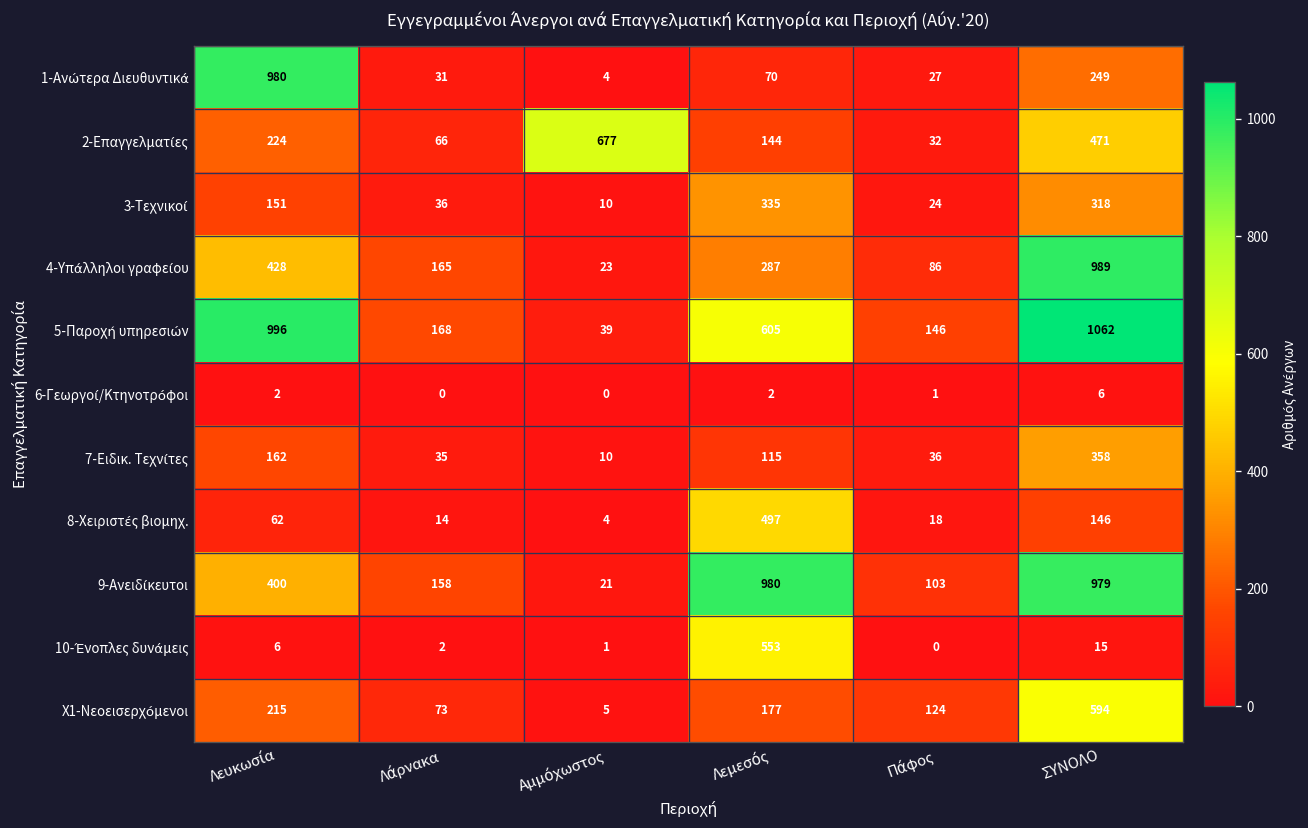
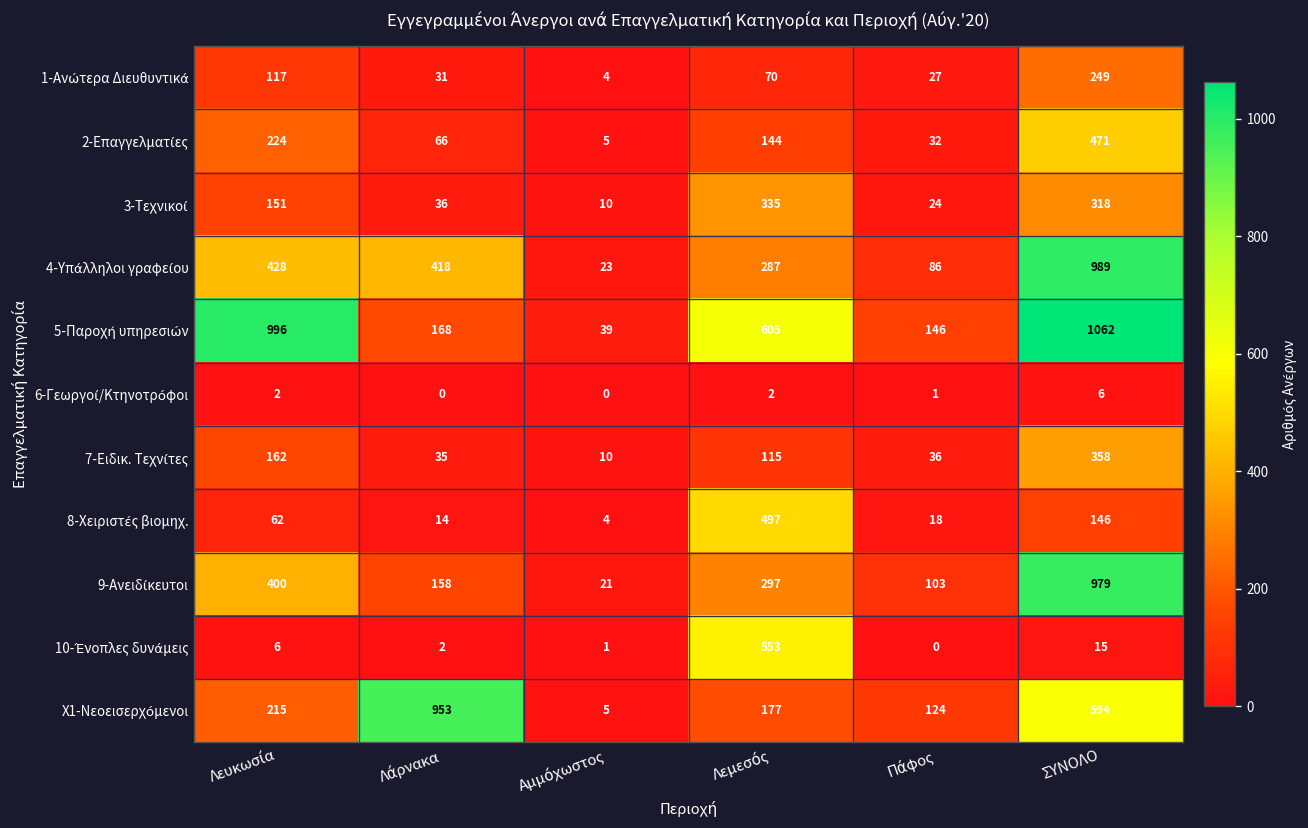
  {
    "1-Ανώτερα Διευθυντικά": {
-     "Λευκωσία": 980,
+     "Λευκωσία": 117,
      "Λάρνακα": 31,
      "Αμμόχωστος": 4,
      "Λεμεσός": 70,
      "Πάφος": 27,
      "ΣΥΝΟΛΟ": 249
    },
    "2-Επαγγελματίες": {
      "Λευκωσία": 224,
      "Λάρνακα": 66,
-     "Αμμόχωστος": 677,
+     "Αμμόχωστος": 5,
      "Λεμεσός": 144,
      "Πάφος": 32,
      "ΣΥΝΟΛΟ": 471
    },
    "3-Τεχνικοί": {
      "Λευκωσία": 151,
      "Λάρνακα": 36,
      "Αμμόχωστος": 10,
      "Λεμεσός": 335,
      "Πάφος": 24,
      "ΣΥΝΟΛΟ": 318
    },
    "4-Υπάλληλοι γραφείου": {
      "Λευκωσία": 428,
-     "Λάρνακα": 165,
+     "Λάρνακα": 418,
      "Αμμόχωστος": 23,
      "Λεμεσός": 287,
      "Πάφος": 86,
      "ΣΥΝΟΛΟ": 989
    },
    "5-Παροχή υπηρεσιών": {
      "Λευκωσία": 996,
      "Λάρνακα": 168,
      "Αμμόχωστος": 39,
      "Λεμεσός": 605,
      "Πάφος": 146,
      "ΣΥΝΟΛΟ": 1062
    },
    "6-Γεωργοί/Κτηνοτρόφοι": {
      "Λευκωσία": 2,
      "Λάρνακα": 0,
      "Αμμόχωστος": 0,
      "Λεμεσός": 2,
      "Πάφος": 1,
      "ΣΥΝΟΛΟ": 6
    },
    "7-Ειδικ. Τεχνίτες": {
      "Λευκωσία": 162,
      "Λάρνακα": 35,
      "Αμμόχωστος": 10,
      "Λεμεσός": 115,
      "Πάφος": 36,
      "ΣΥΝΟΛΟ": 358
    },
    "8-Χειριστές βιομηχ.": {
      "Λευκωσία": 62,
      "Λάρνακα": 14,
      "Αμμόχωστος": 4,
      "Λεμεσός": 497,
      "Πάφος": 18,
      "ΣΥΝΟΛΟ": 146
    },
    "9-Ανειδίκευτοι": {
      "Λευκωσία": 400,
      "Λάρνακα": 158,
      "Αμμόχωστος": 21,
-     "Λεμεσός": 980,
+     "Λεμεσός": 297,
      "Πάφος": 103,
      "ΣΥΝΟΛΟ": 979
    },
    "10-Ένοπλες δυνάμεις": {
      "Λευκωσία": 6,
      "Λάρνακα": 2,
      "Αμμόχωστος": 1,
      "Λεμεσός": 553,
      "Πάφος": 0,
      "ΣΥΝΟΛΟ": 15
    },
    "X1-Νεοεισερχόμενοι": {
      "Λευκωσία": 215,
-     "Λάρνακα": 73,
+     "Λάρνακα": 953,
      "Αμμόχωστος": 5,
      "Λεμεσός": 177,
      "Πάφος": 124,
      "ΣΥΝΟΛΟ": 594
    }
  }
